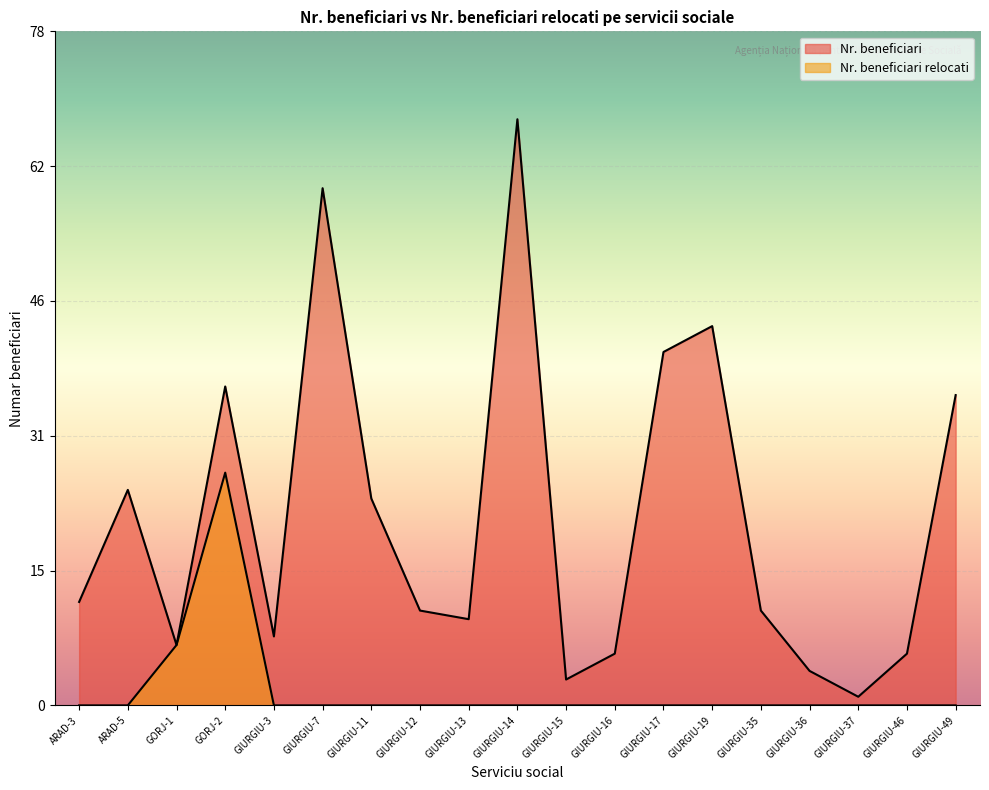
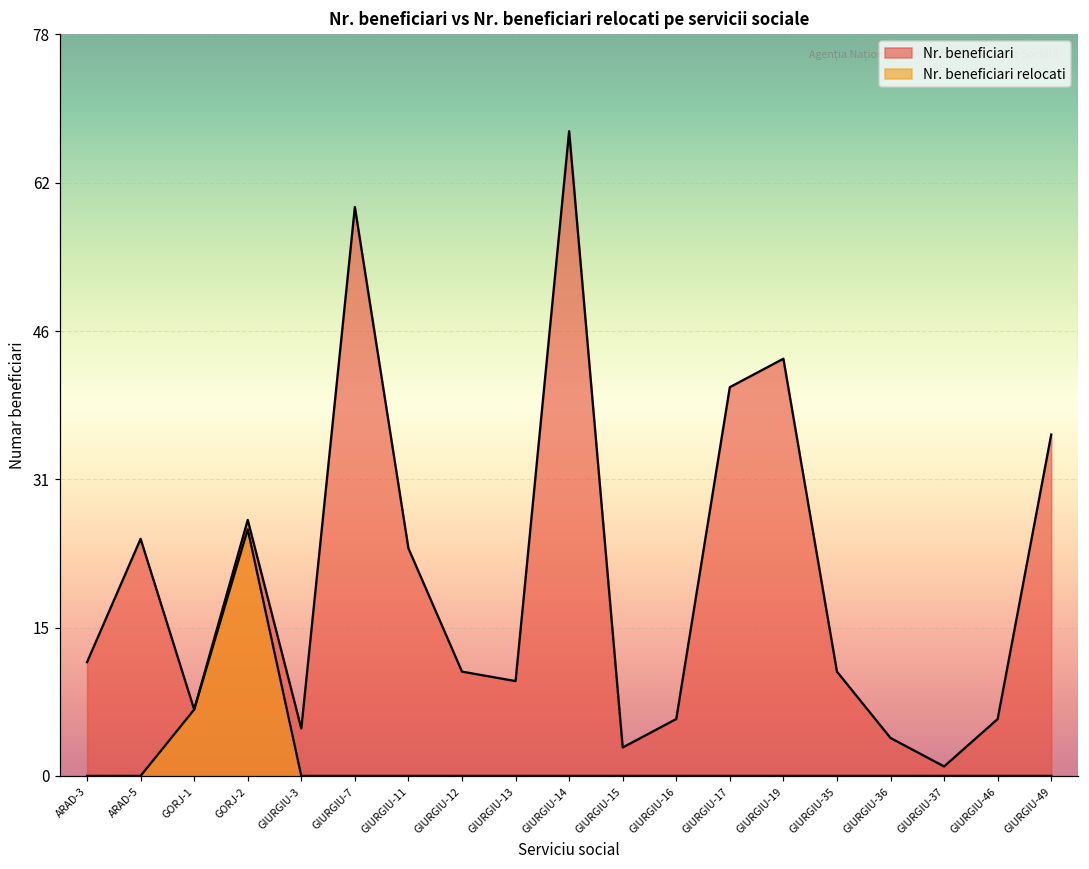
  {
    "Nr. beneficiari": {
      "ARAD-3": 12,
      "ARAD-5": 25,
-     "GORJ-2": 37,
-     "GIURGIU-3": 8,
+     "GORJ-2": 27,
+     "GIURGIU-3": 5,
      "GIURGIU-7": 60,
      "GIURGIU-11": 24,
      "GIURGIU-12": 11,
      "GIURGIU-13": 10,
      "GIURGIU-14": 68,
      "GIURGIU-15": 3,
      "GIURGIU-16": 6,
      "GIURGIU-17": 41,
      "GIURGIU-19": 44,
      "GIURGIU-35": 11,
      "GIURGIU-36": 4,
      "GIURGIU-37": 1,
      "GIURGIU-46": 6,
      "GIURGIU-49": 36
    },
    "Nr. beneficiari relocati": {
      "ARAD-3": 0,
      "ARAD-5": 0,
-     "GORJ-2": 27,
+     "GORJ-2": 26,
      "GIURGIU-3": 0,
      "GIURGIU-7": 0,
      "GIURGIU-11": 0,
      "GIURGIU-12": 0,
      "GIURGIU-13": 0,
      "GIURGIU-14": 0,
      "GIURGIU-15": 0,
      "GIURGIU-16": 0,
      "GIURGIU-17": 0,
      "GIURGIU-19": 0,
      "GIURGIU-35": 0,
      "GIURGIU-36": 0,
      "GIURGIU-37": 0,
      "GIURGIU-46": 0,
      "GIURGIU-49": 0
    }
  }
